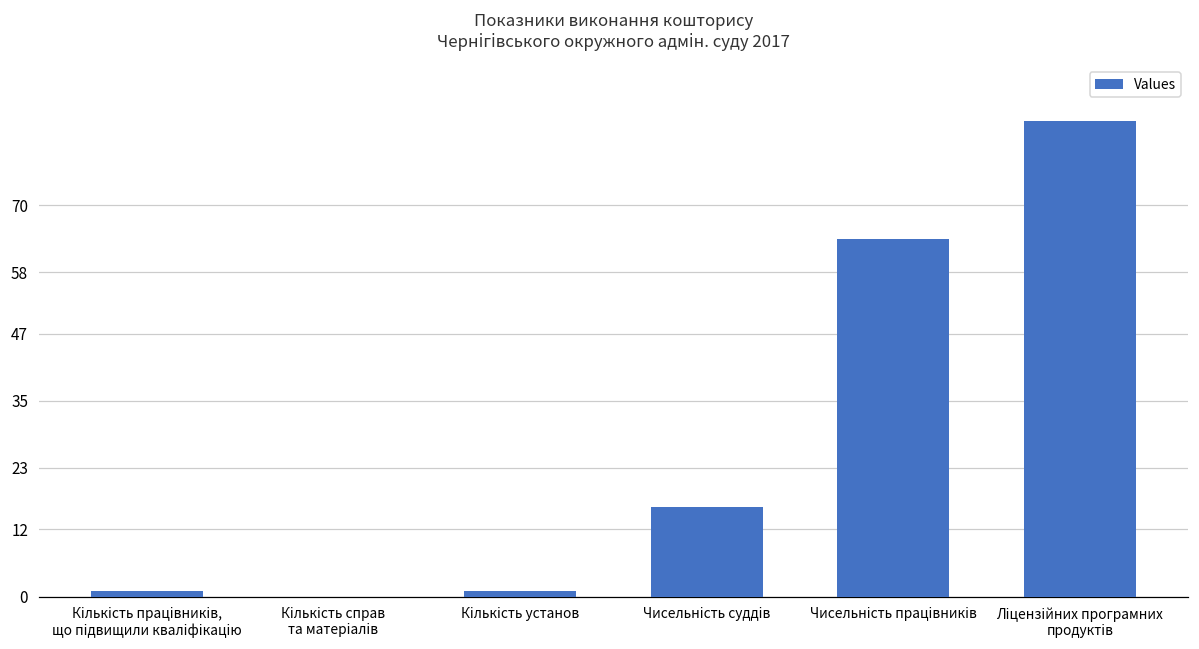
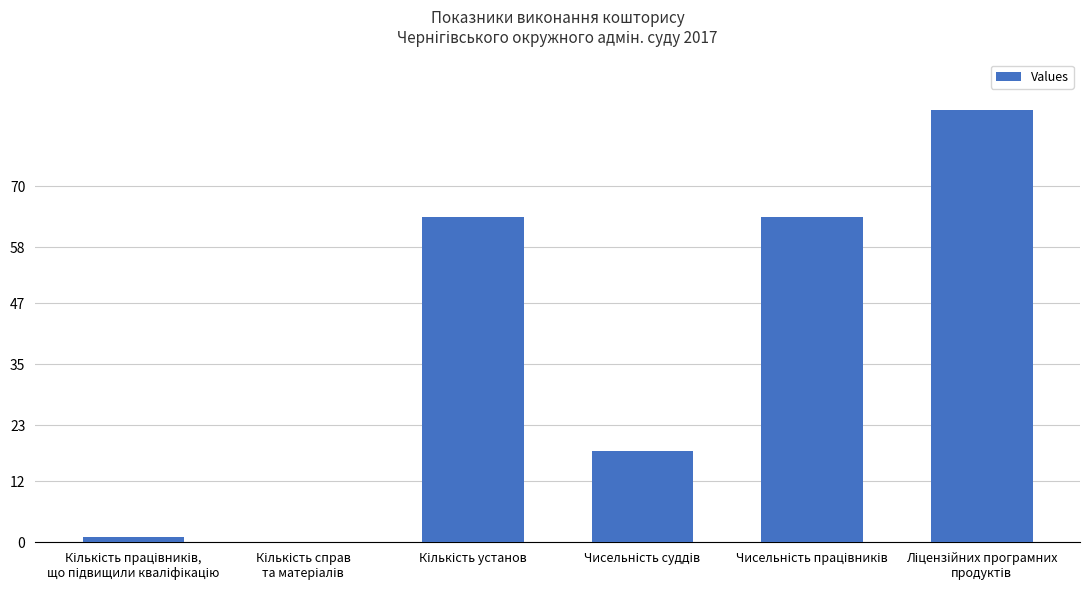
  {
    "Кількість працівників, що підвищили кваліфікацію": 1,
    "Кількість справ та матеріалів": 0,
-   "Кількість установ": 1,
-   "Чисельність суддів": 16,
+   "Кількість установ": 64,
+   "Чисельність суддів": 18,
    "Чисельність працівників": 64,
    "Ліцензійних програмних продуктів": 85
  }
